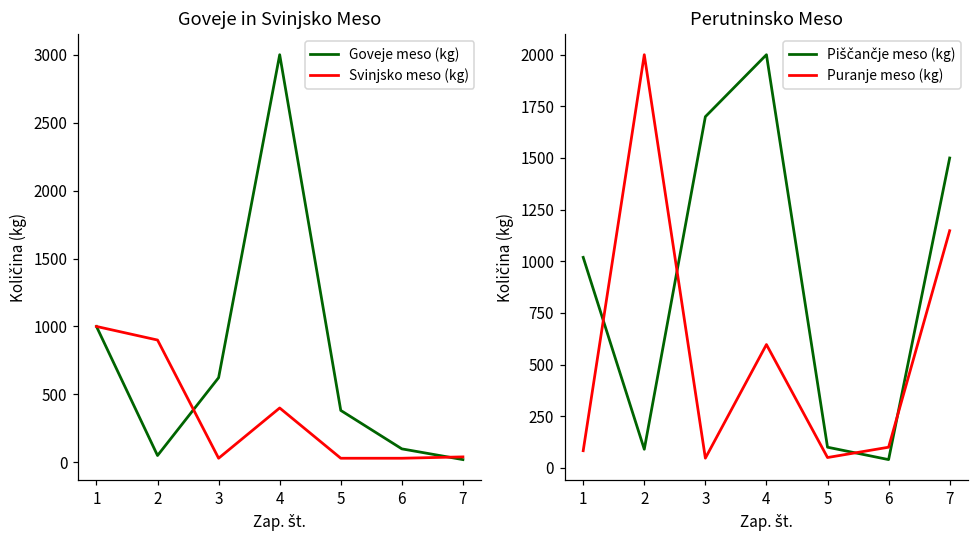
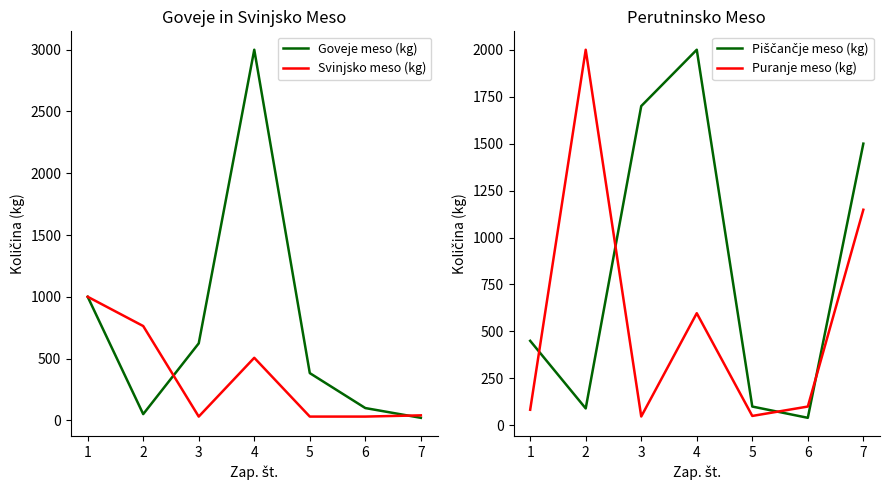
  {
    "Goveje in Svinjsko Meso": {
      "Goveje meso (kg)": {
        "2": 50,
        "3": 620,
        "4": 3000,
        "5": 380,
        "6": 100
      },
      "Svinjsko meso (kg)": {
-       "2": 900,
+       "2": 760,
        "3": 30,
-       "4": 400,
+       "4": 510,
        "5": 30,
        "6": 30
      }
    },
    "Perutninsko Meso": {
      "Piščančje meso (kg)": {
-       "1": 1020,
+       "1": 450,
        "2": 90,
        "3": 1700,
        "4": 2000,
        "5": 100,
        "6": 40,
        "7": 1500
      },
      "Puranje meso (kg)": {
        "1": 80,
        "2": 2000,
        "3": 50,
        "4": 600,
        "5": 50,
        "6": 100,
        "7": 1150
      }
    }
  }
